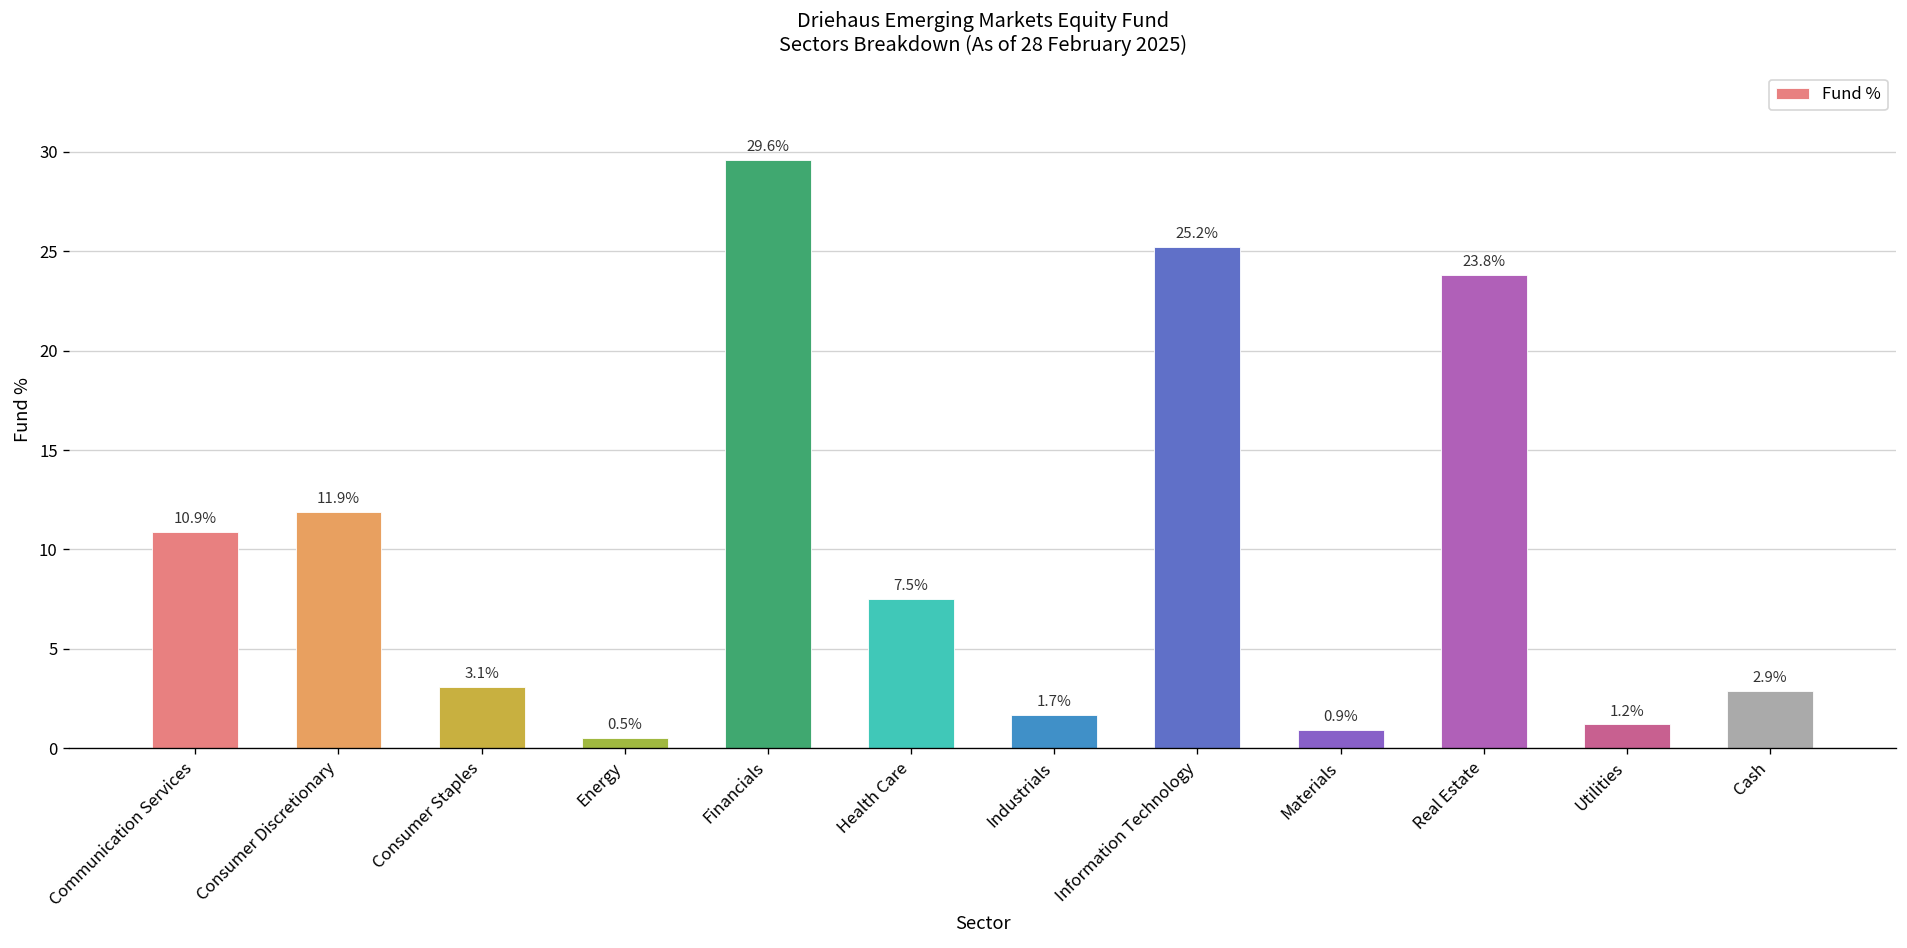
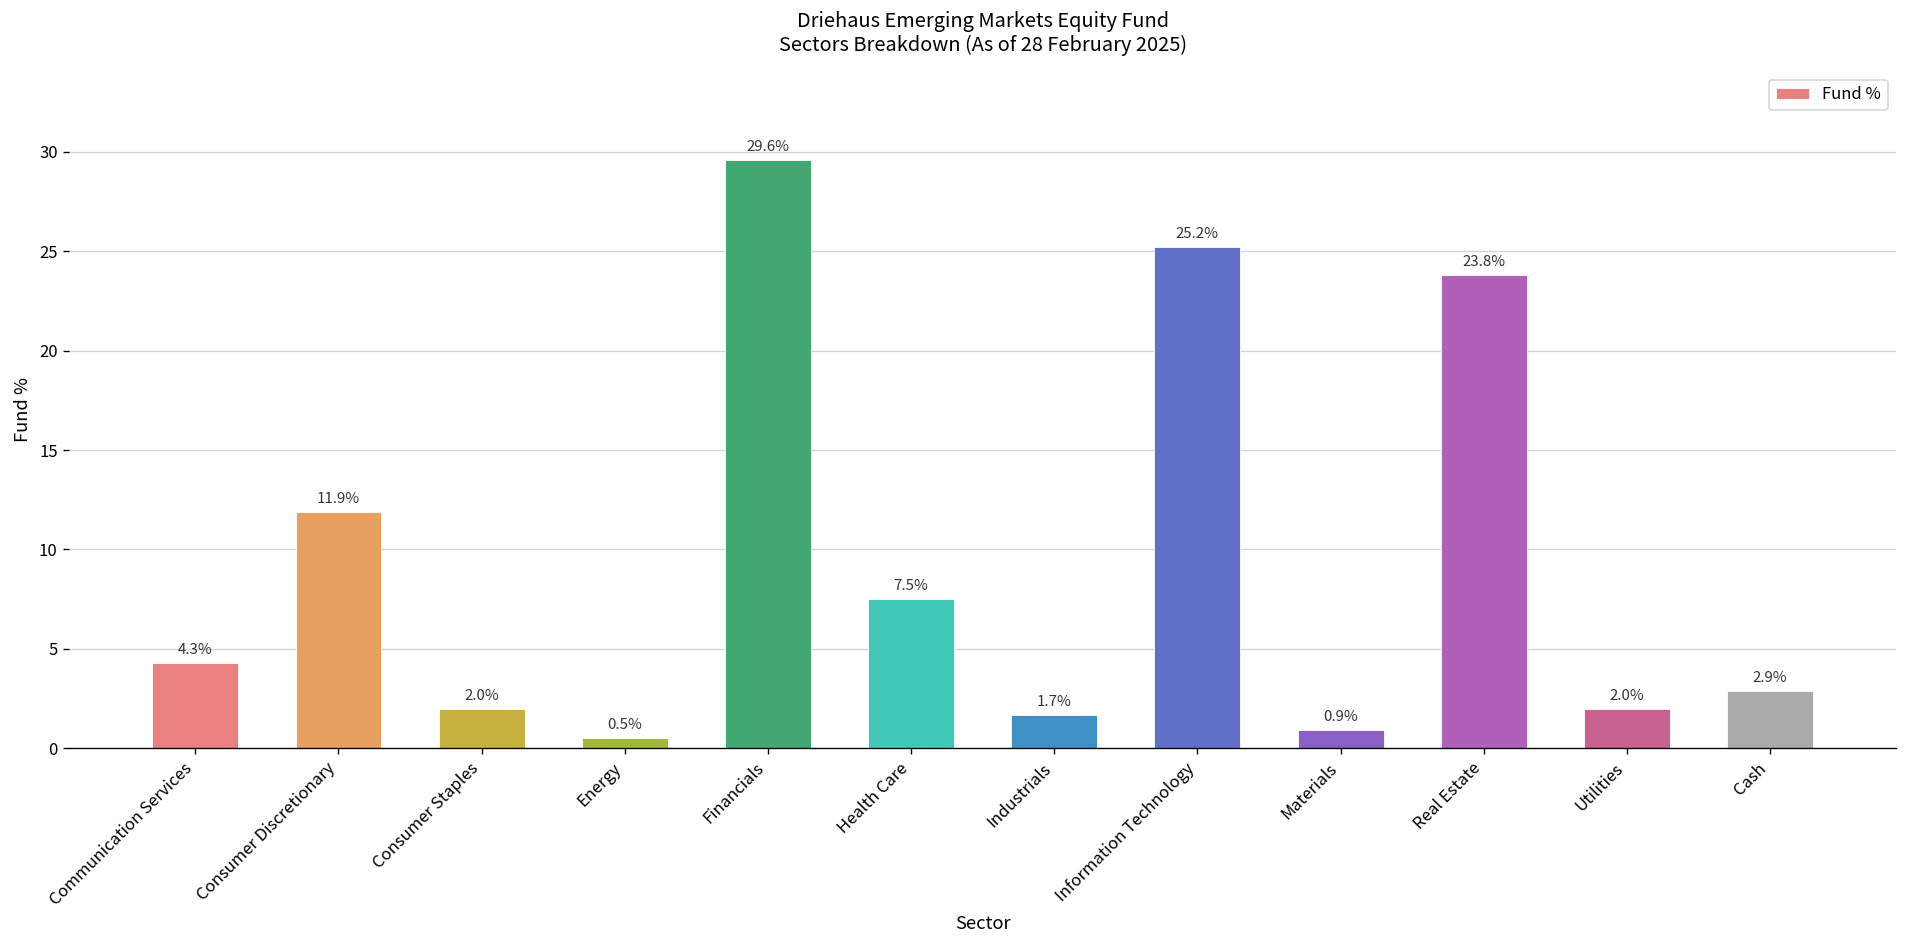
  {
-   "Communication Services": "10.9%",
+   "Communication Services": "4.3%",
    "Consumer Discretionary": "11.9%",
-   "Consumer Staples": "3.1%",
+   "Consumer Staples": "2.0%",
    "Energy": "0.5%",
    "Financials": "29.6%",
    "Health Care": "7.5%",
    "Industrials": "1.7%",
    "Information Technology": "25.2%",
    "Materials": "0.9%",
    "Real Estate": "23.8%",
-   "Utilities": "1.2%",
+   "Utilities": "2.0%",
    "Cash": "2.9%"
  }
